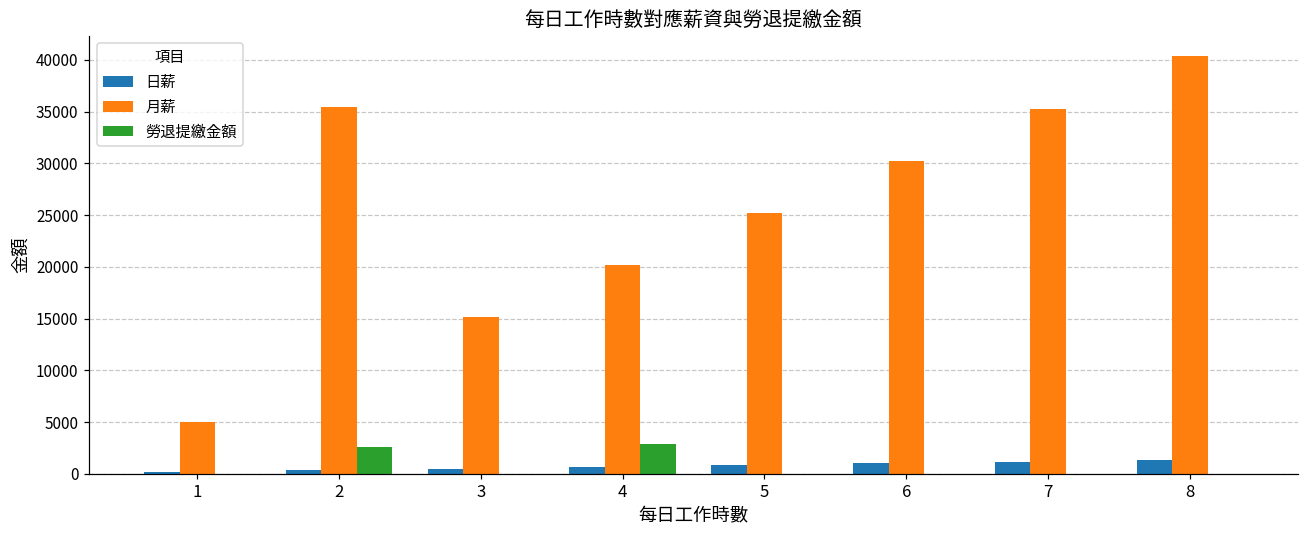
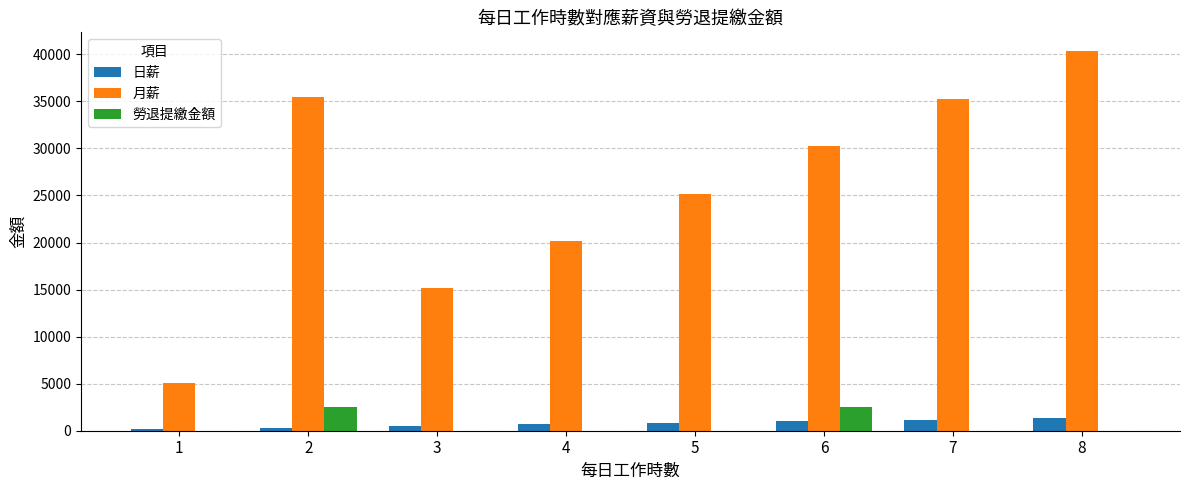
  {
    "日薪": {
      "2": 0,
      "3": 1000,
      "4": 1000,
      "5": 1000,
      "6": 1000,
      "7": 1000,
      "8": 1000
    },
    "月薪": {
      "1": 5000,
      "2": 35000,
      "3": 15000,
      "4": 20000,
      "5": 25000,
      "6": 30000,
      "7": 35000,
      "8": 40000
    },
    "勞退提繳金額": {
      "2": 3000,
      "3": 0,
-     "4": 3000,
+     "4": 0,
      "5": 0,
-     "6": 0,
+     "6": 3000,
      "7": 0,
      "8": 0
    }
  }
